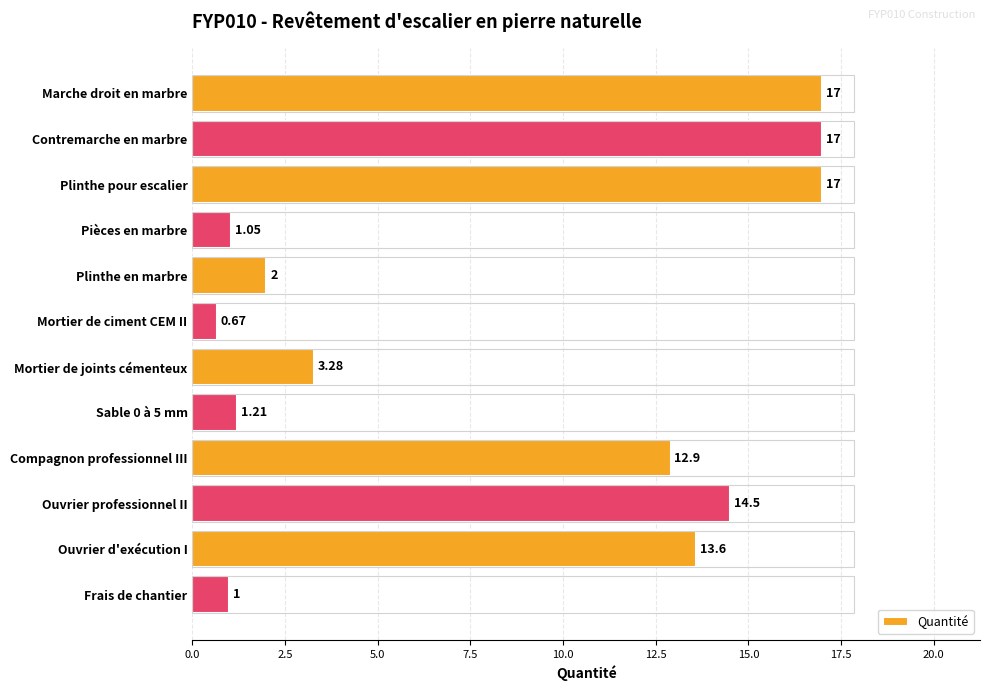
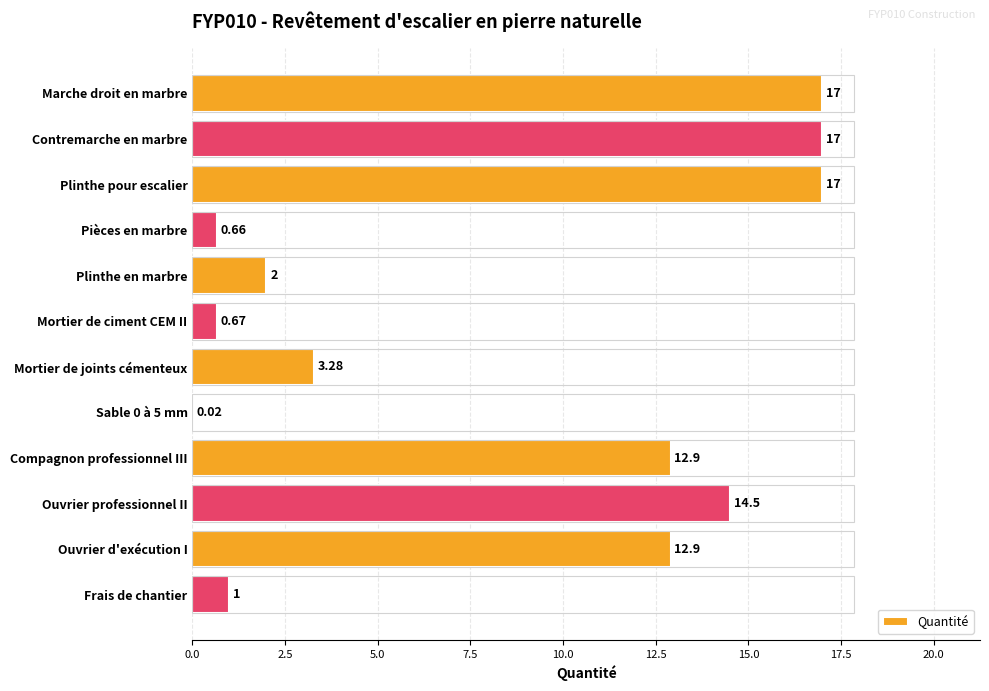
  {
    "Marche droit en marbre": 17,
    "Contremarche en marbre": 17,
    "Plinthe pour escalier": 17,
-   "Pièces en marbre": 1.05,
+   "Pièces en marbre": 0.66,
    "Plinthe en marbre": 2,
    "Mortier de ciment CEM II": 0.67,
    "Mortier de joints cémenteux": 3.28,
-   "Sable 0 à 5 mm": 1.21,
+   "Sable 0 à 5 mm": 0.02,
    "Compagnon professionnel III": 12.9,
    "Ouvrier professionnel II": 14.5,
-   "Ouvrier d'exécution I": 13.6,
+   "Ouvrier d'exécution I": 12.9,
    "Frais de chantier": 1
  }
